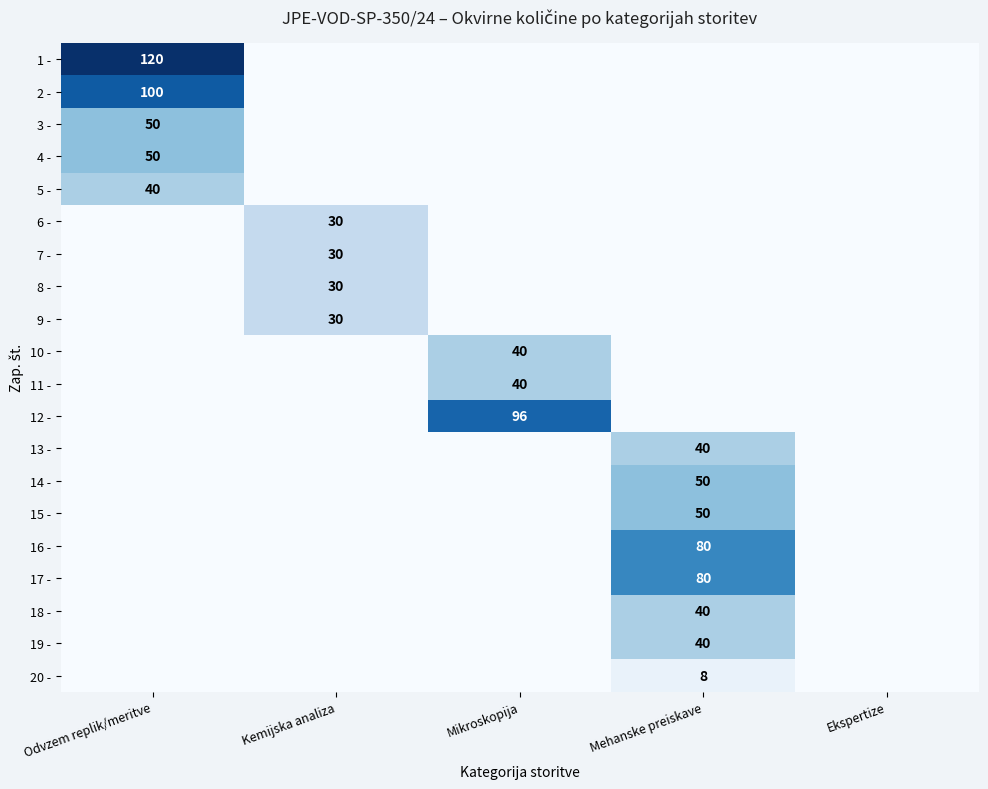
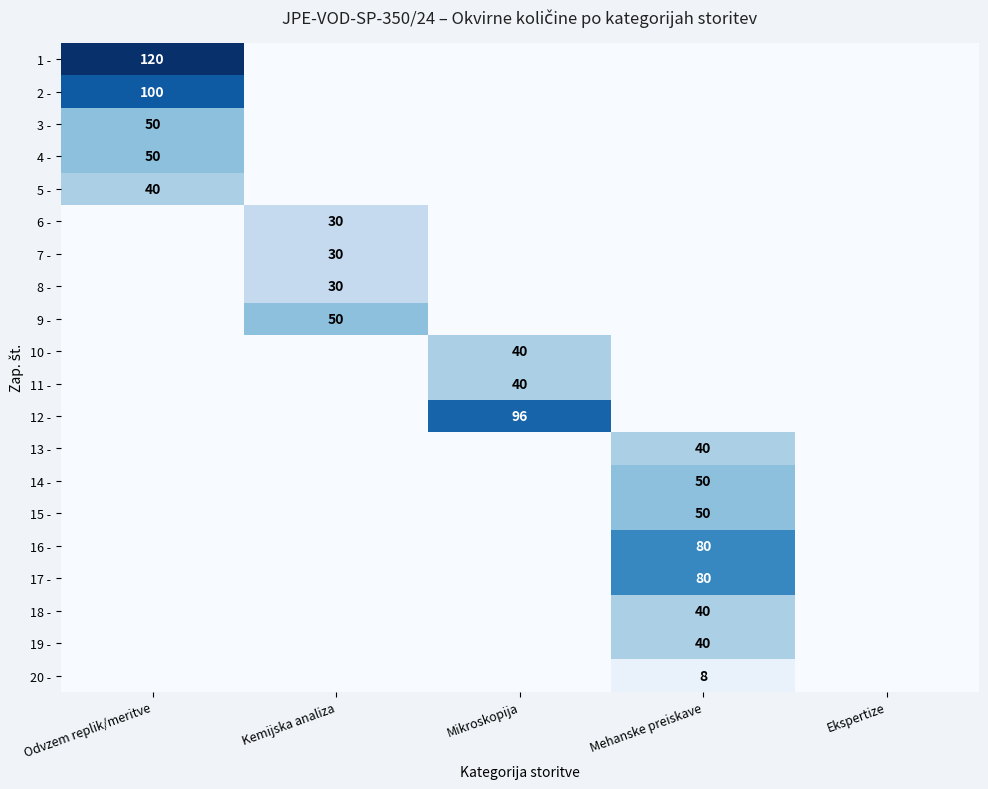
  {
    "1 -": {
      "Odvzem replik/meritve": 120
    },
    "2 -": {
      "Odvzem replik/meritve": 100
    },
    "3 -": {
      "Odvzem replik/meritve": 50
    },
    "4 -": {
      "Odvzem replik/meritve": 50
    },
    "5 -": {
      "Odvzem replik/meritve": 40
    },
    "6 -": {
      "Kemijska analiza": 30
    },
    "7 -": {
      "Kemijska analiza": 30
    },
    "8 -": {
      "Kemijska analiza": 30
    },
    "9 -": {
-     "Kemijska analiza": 30
+     "Kemijska analiza": 50
    },
    "10 -": {
      "Mikroskopija": 40
    },
    "11 -": {
      "Mikroskopija": 40
    },
    "12 -": {
      "Mikroskopija": 96
    },
    "13 -": {
      "Mehanske preiskave": 40
    },
    "14 -": {
      "Mehanske preiskave": 50
    },
    "15 -": {
      "Mehanske preiskave": 50
    },
    "16 -": {
      "Mehanske preiskave": 80
    },
    "17 -": {
      "Mehanske preiskave": 80
    },
    "18 -": {
      "Mehanske preiskave": 40
    },
    "19 -": {
      "Mehanske preiskave": 40
    },
    "20 -": {
      "Mehanske preiskave": 8
    }
  }
